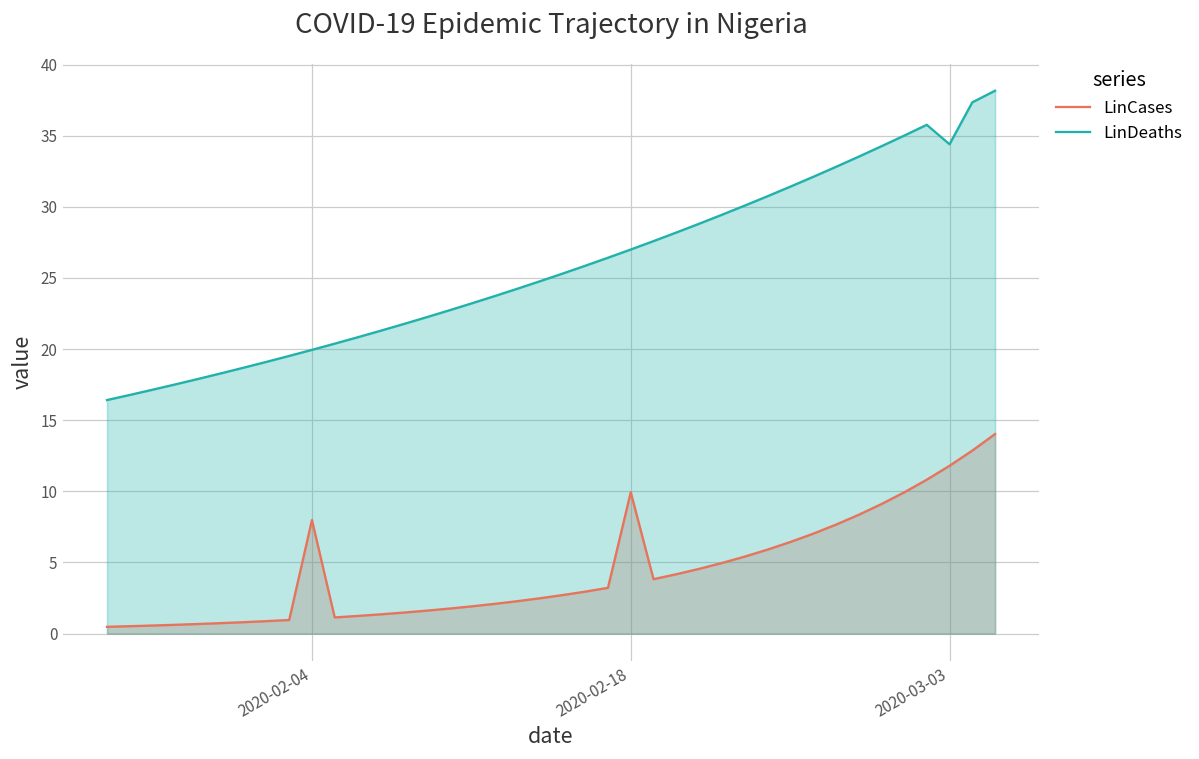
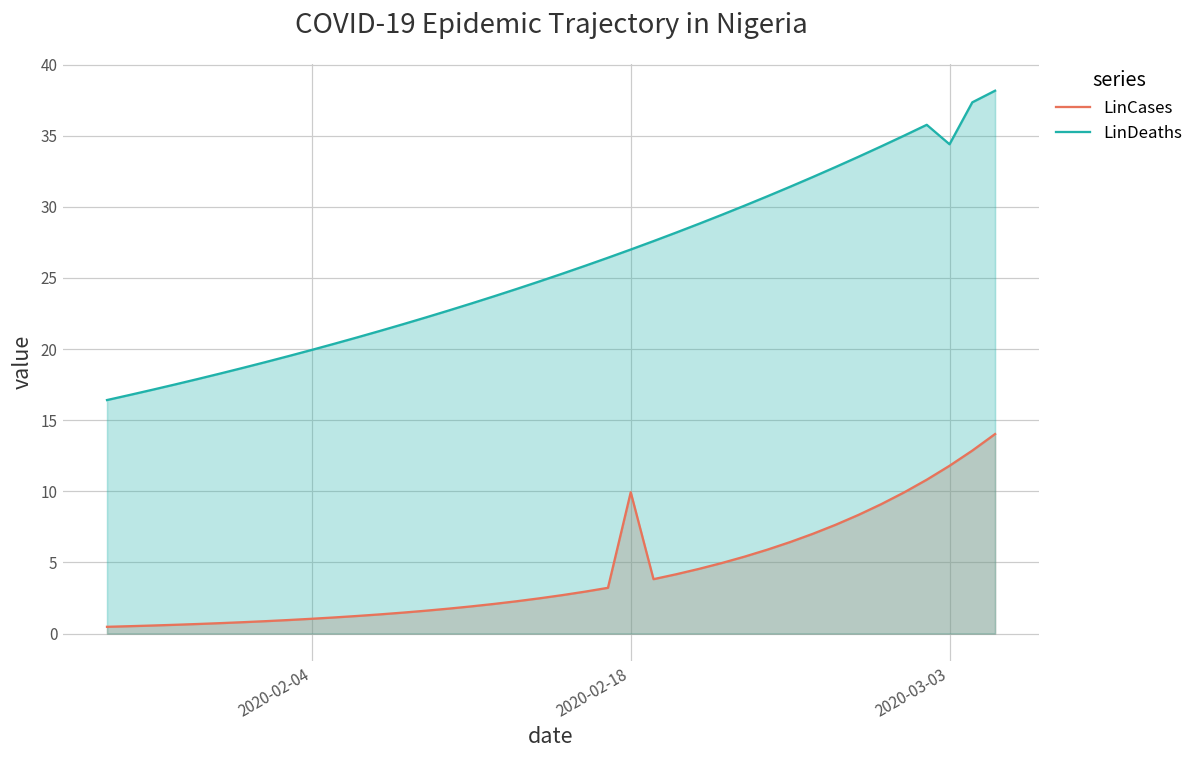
  {
    "LinCases": {
-     "2020-02-04": 8.0,
+     "2020-02-04": 1.0,
      "2020-02-18": 9.9,
      "2020-03-03": 11.8
    },
    "LinDeaths": {
      "2020-02-04": 19.9,
      "2020-02-18": 27.0,
      "2020-03-03": 34.4
    }
  }
